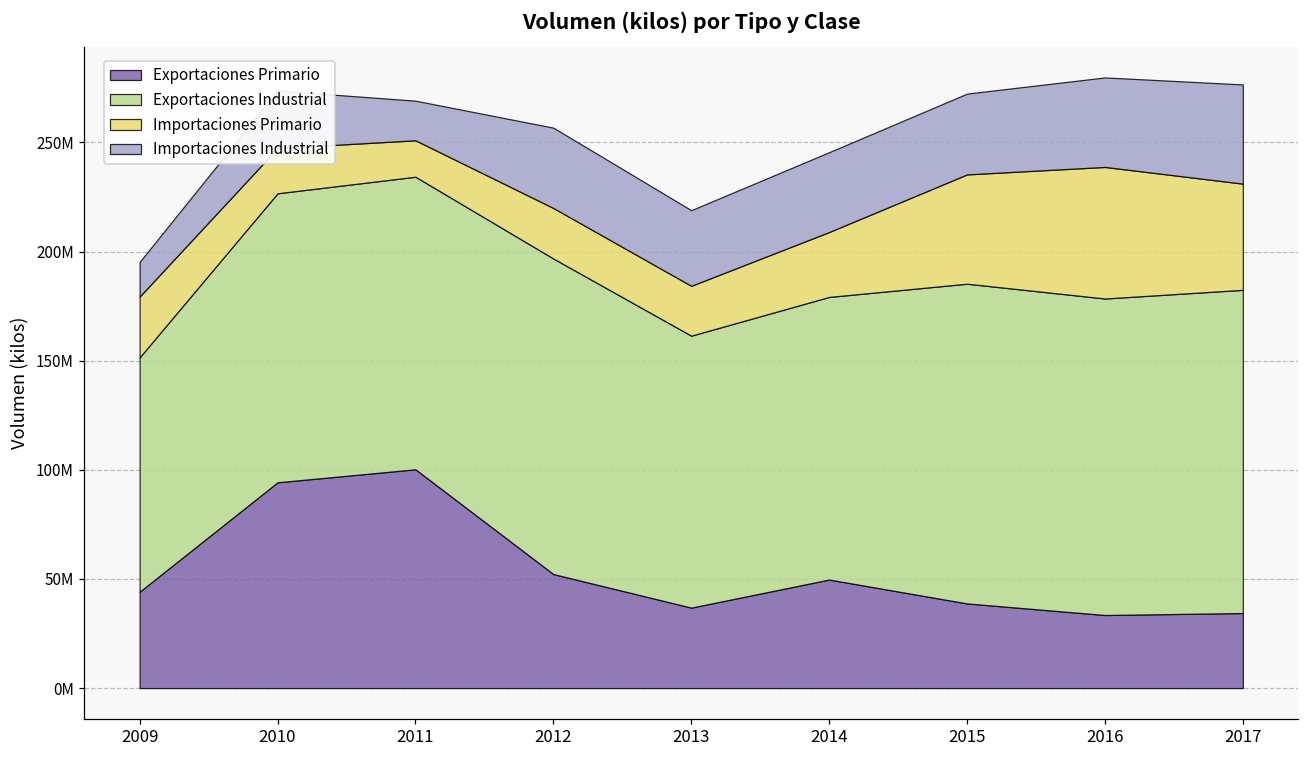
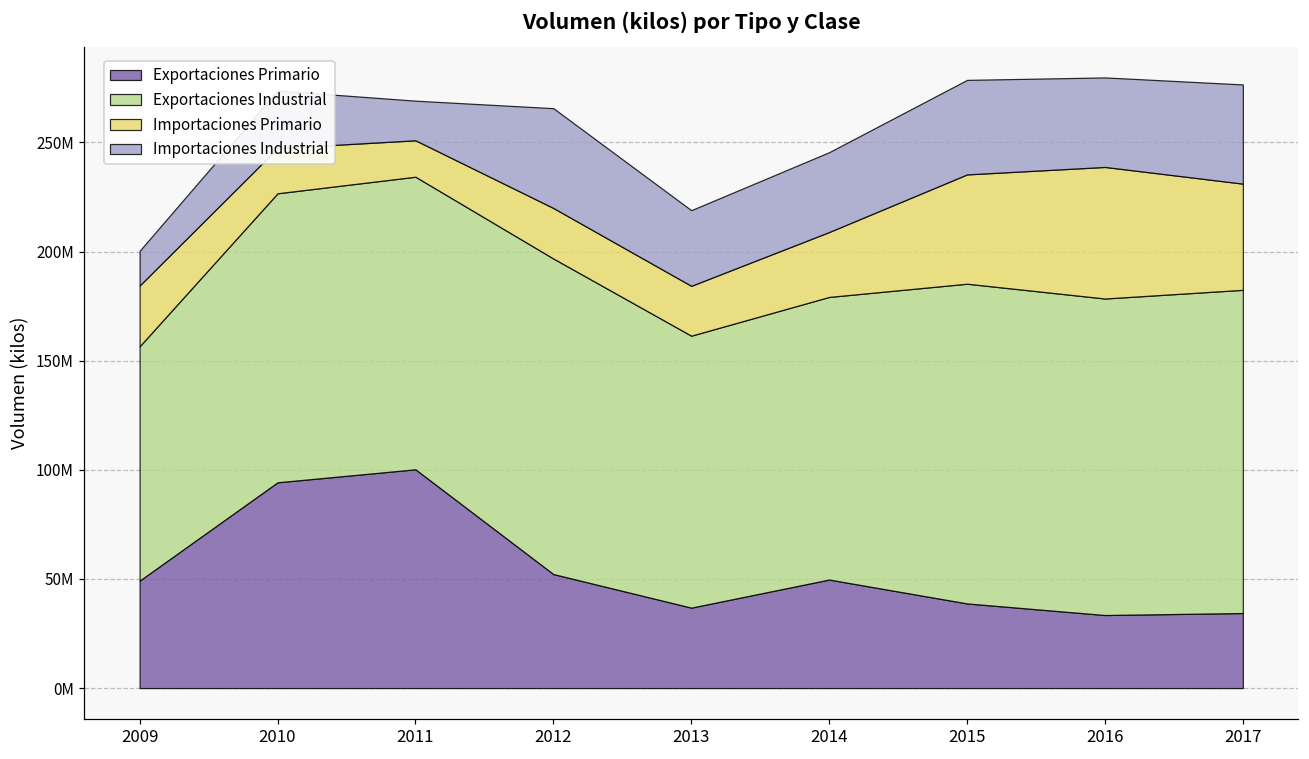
  {
    "Exportaciones Primario": {
-     "2009": 44000000,
+     "2009": 49000000,
      "2010": 94000000,
      "2011": 100000000,
      "2012": 52000000,
      "2013": 37000000,
      "2014": 50000000,
      "2015": 39000000,
      "2016": 33000000,
      "2017": 34000000
    },
    "Exportaciones Industrial": {
      "2009": 107000000,
      "2010": 132000000,
      "2011": 134000000,
      "2012": 145000000,
      "2013": 125000000,
      "2014": 129000000,
      "2015": 146000000,
      "2016": 145000000,
      "2017": 148000000
    },
    "Importaciones Primario": {
      "2009": 28000000,
      "2011": 17000000,
      "2012": 23000000,
      "2013": 23000000,
      "2014": 30000000,
      "2015": 50000000,
      "2016": 60000000,
      "2017": 49000000
    },
    "Importaciones Industrial": {
      "2009": 16000000,
      "2011": 18000000,
-     "2012": 37000000,
+     "2012": 46000000,
      "2013": 35000000,
      "2014": 37000000,
-     "2015": 37000000,
+     "2015": 43000000,
      "2016": 41000000,
      "2017": 45000000
    }
  }
